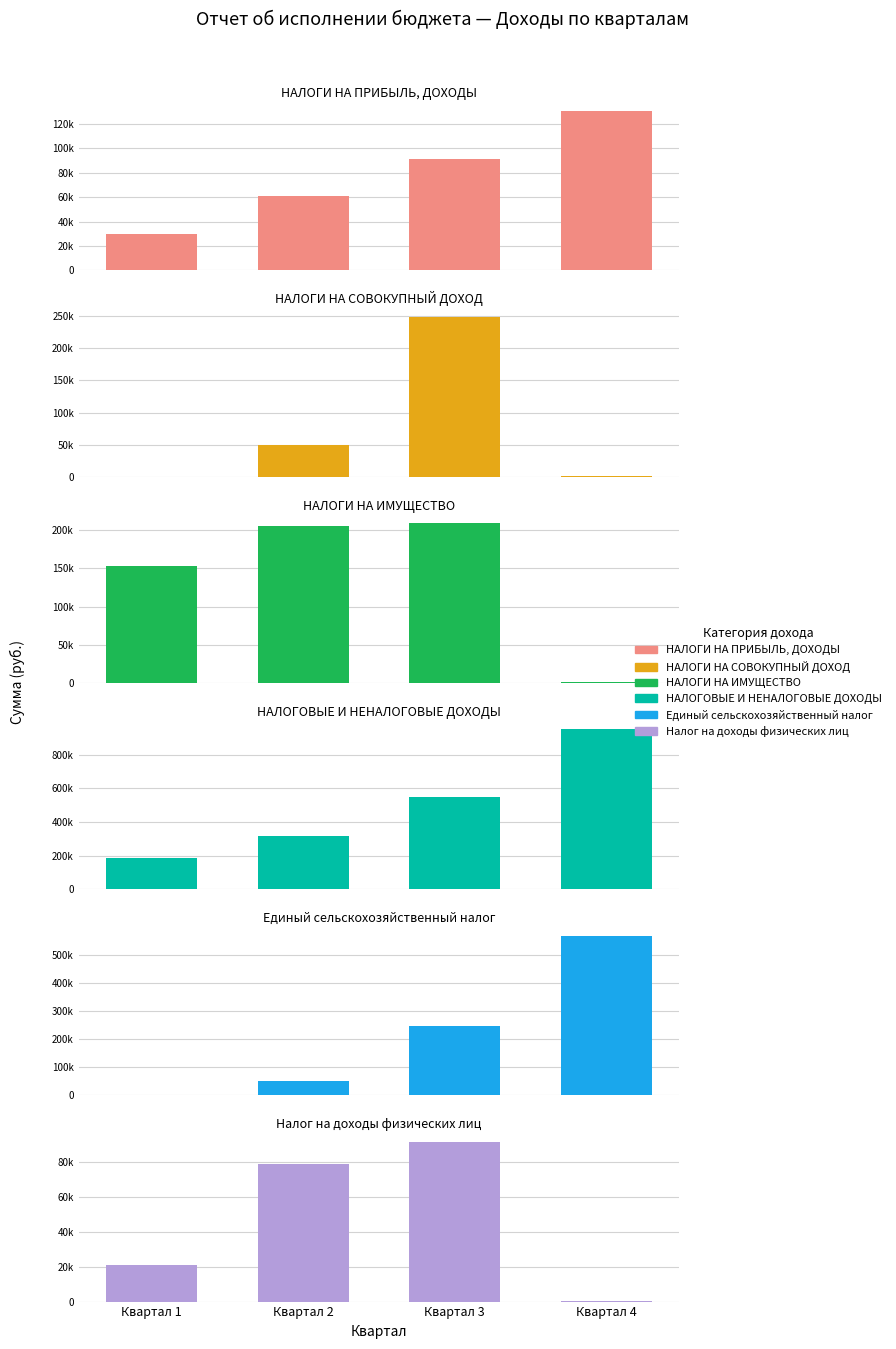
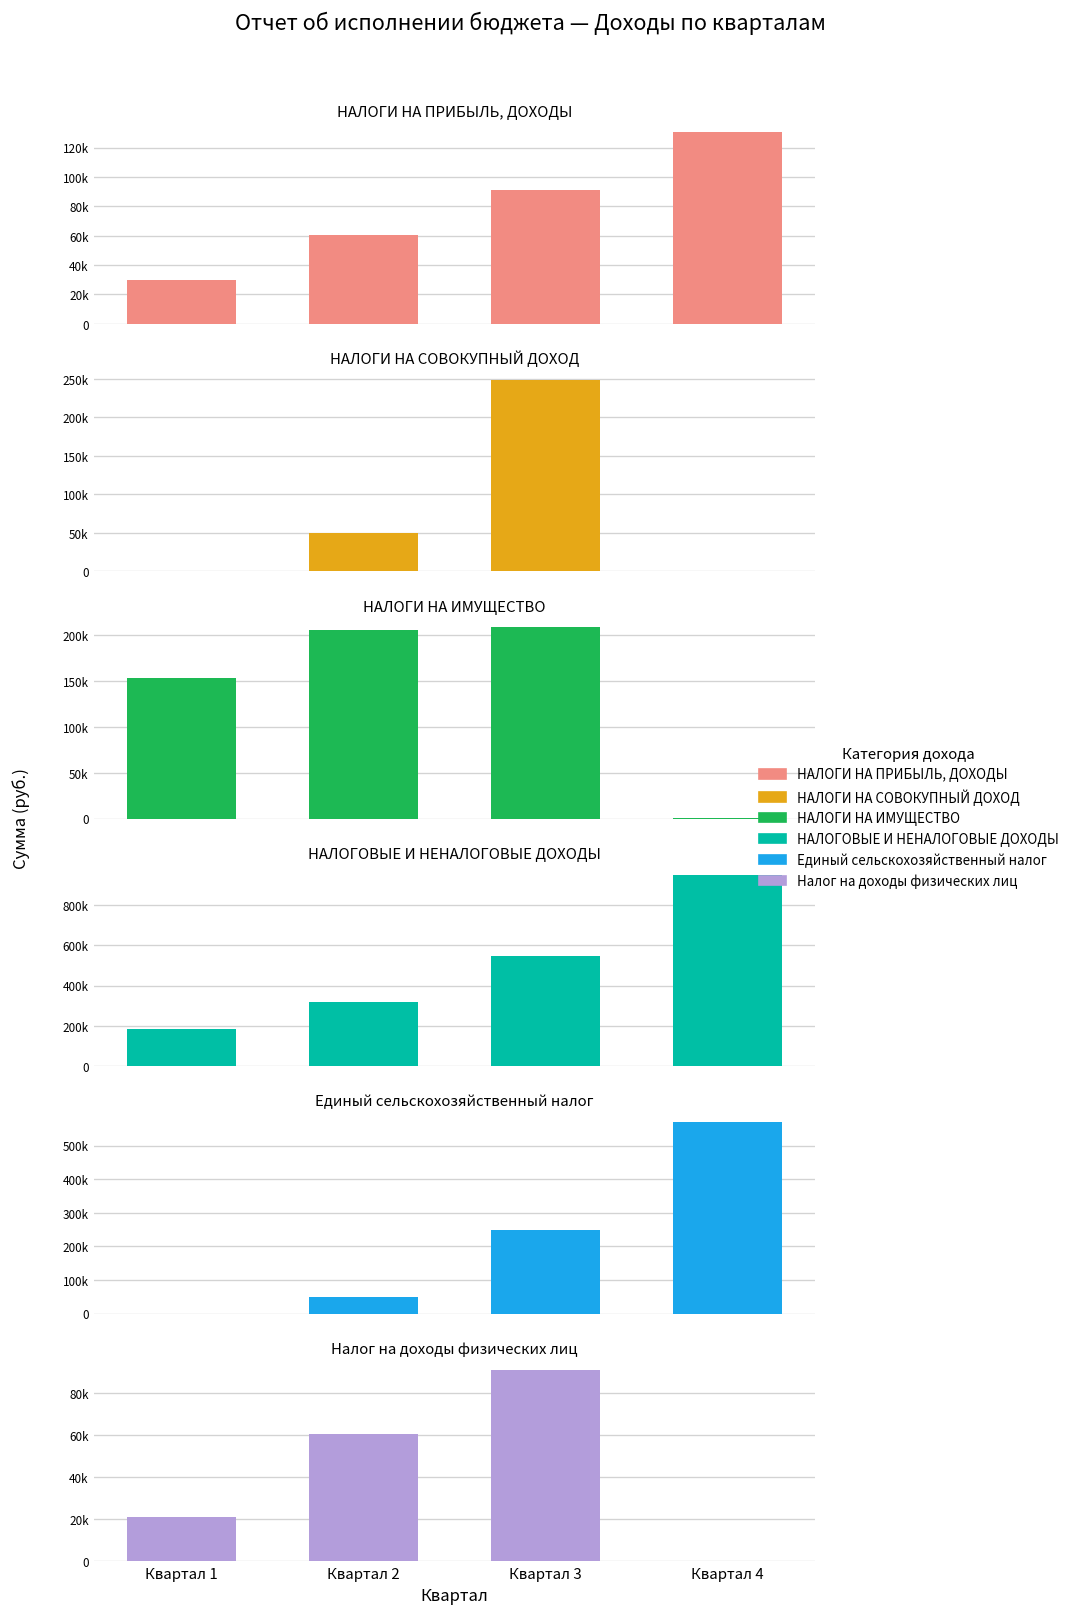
  {
    "Налог на доходы физических лиц": {
      "Квартал 1": 21000,
-     "Квартал 2": 78000,
+     "Квартал 2": 61000,
      "Квартал 3": 91000
    }
  }
